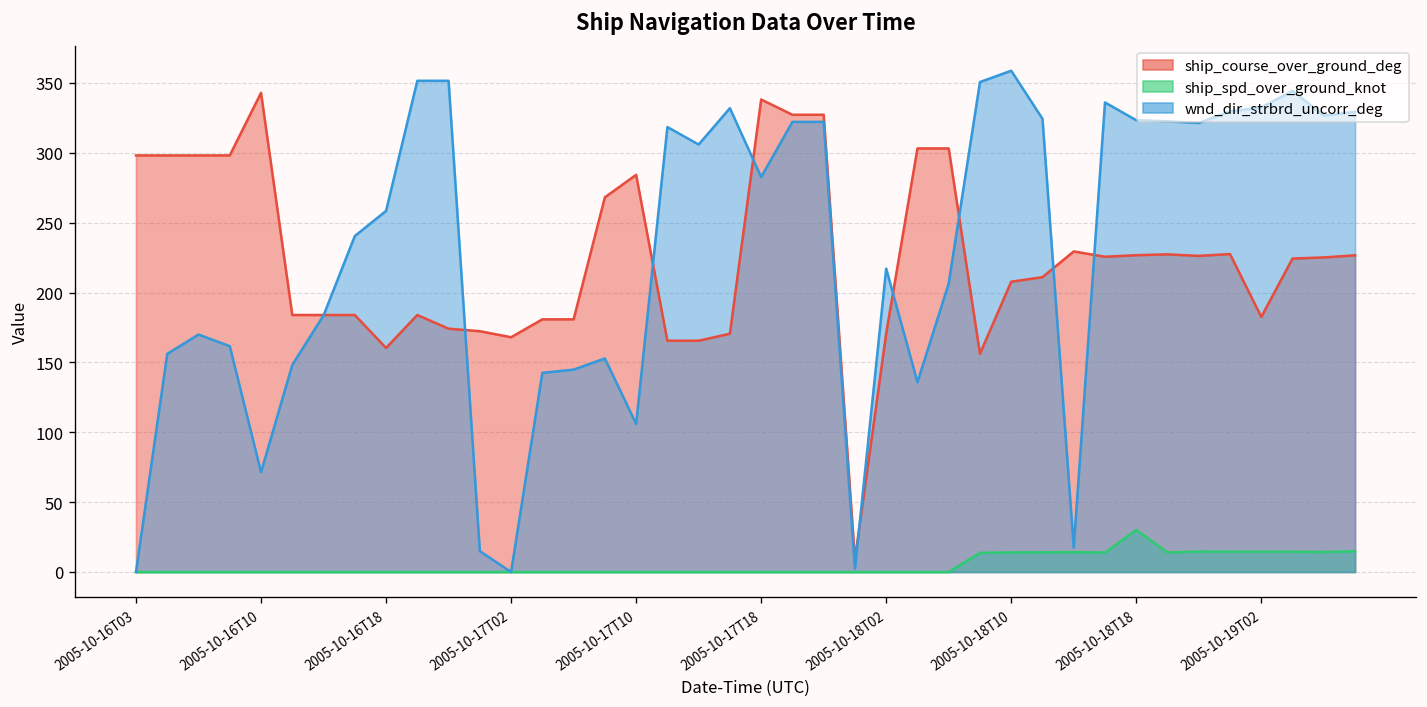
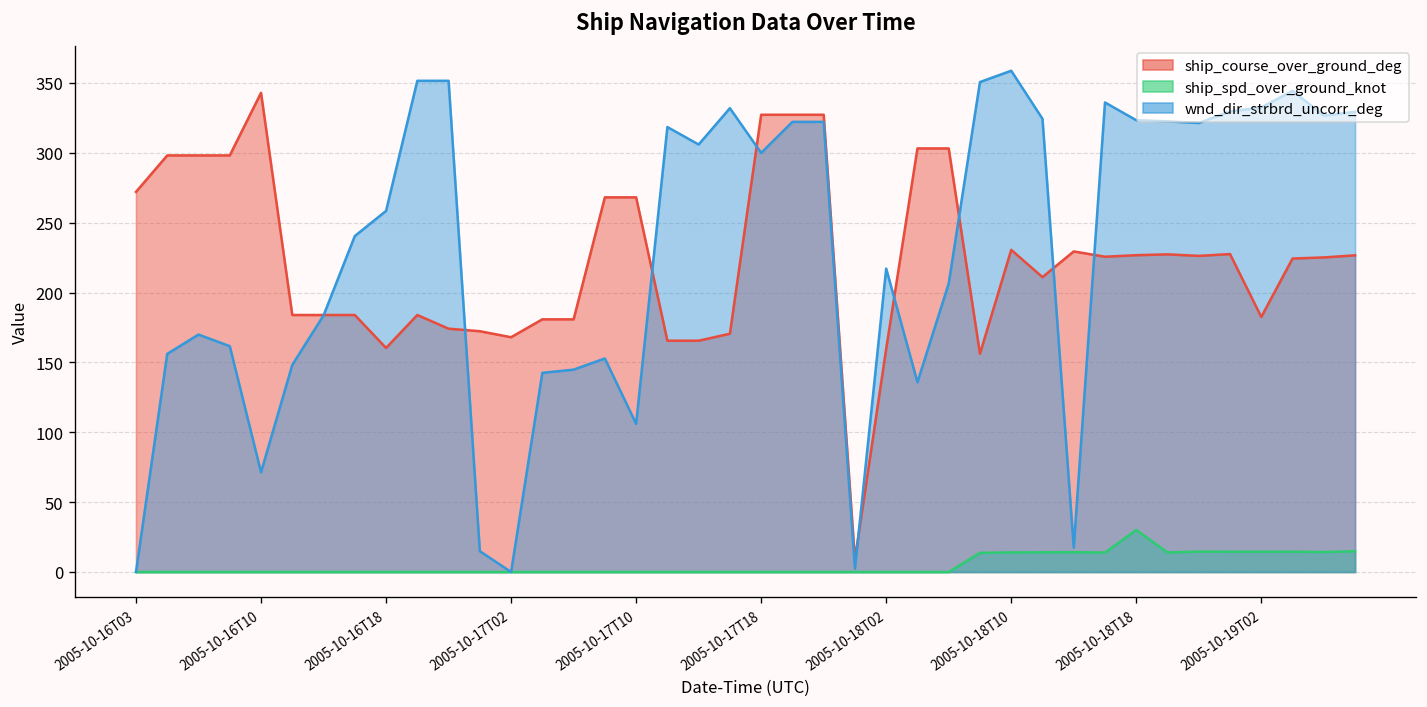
  {
    "ship_course_over_ground_deg": {
-     "2005-10-16T03": 298,
+     "2005-10-16T03": 272,
      "2005-10-16T10": 343,
      "2005-10-16T18": 160,
      "2005-10-17T02": 168,
-     "2005-10-17T10": 284,
-     "2005-10-17T18": 338,
-     "2005-10-18T02": 171,
-     "2005-10-18T10": 208,
+     "2005-10-17T10": 268,
+     "2005-10-17T18": 327,
+     "2005-10-18T02": 160,
+     "2005-10-18T10": 231,
      "2005-10-18T18": 227,
      "2005-10-19T02": 183
    },
    "ship_spd_over_ground_knot": {
      "2005-10-16T10": 0,
      "2005-10-16T18": 0,
      "2005-10-17T10": 0,
      "2005-10-17T18": 0,
      "2005-10-18T02": 0,
      "2005-10-18T10": 14,
      "2005-10-18T18": 30,
      "2005-10-19T02": 15
    },
    "wnd_dir_strbrd_uncorr_deg": {
      "2005-10-16T10": 71,
      "2005-10-16T18": 258,
      "2005-10-17T10": 106,
-     "2005-10-17T18": 283,
+     "2005-10-17T18": 300,
      "2005-10-18T02": 217,
      "2005-10-18T10": 359,
      "2005-10-18T18": 323
    }
  }
